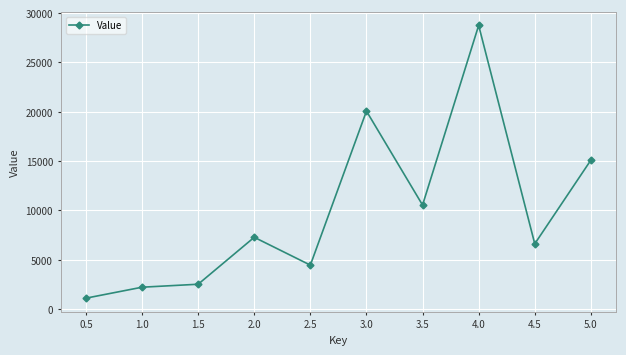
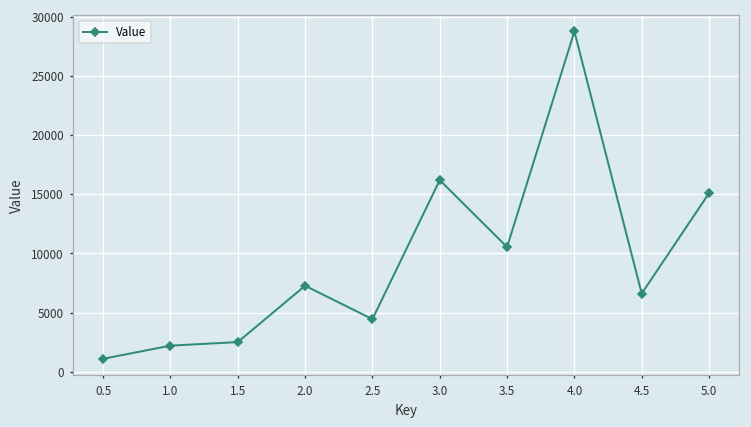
  {
    "0.5": 1000,
    "1.0": 2000,
    "1.5": 3000,
    "2.0": 7000,
    "2.5": 4000,
-   "3.0": 20000,
+   "3.0": 16000,
    "3.5": 11000,
    "4.0": 29000,
    "4.5": 7000,
    "5.0": 15000
  }
